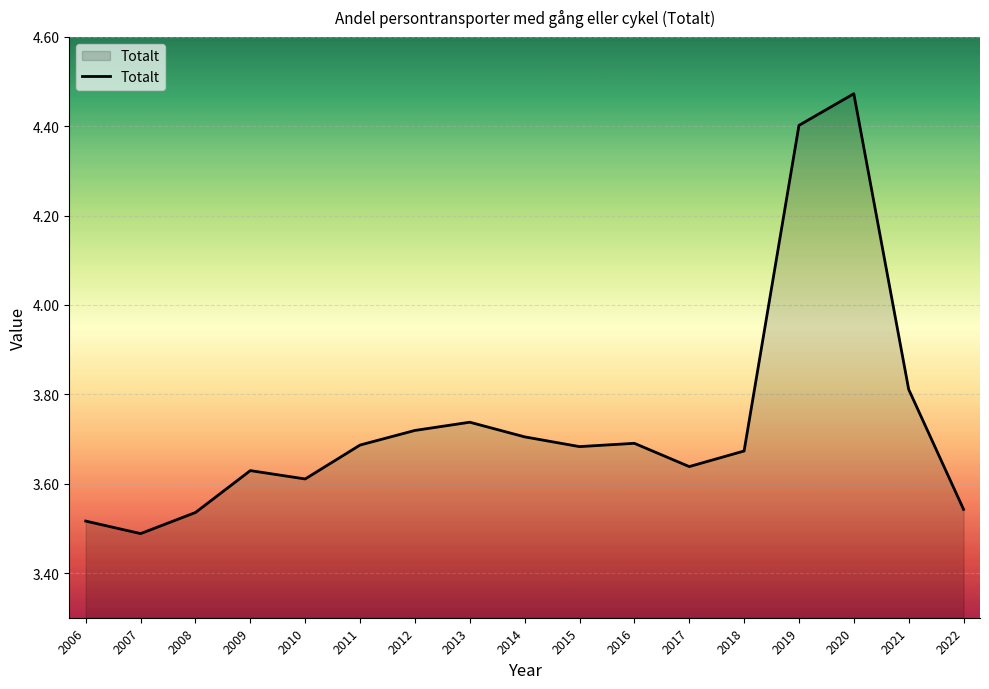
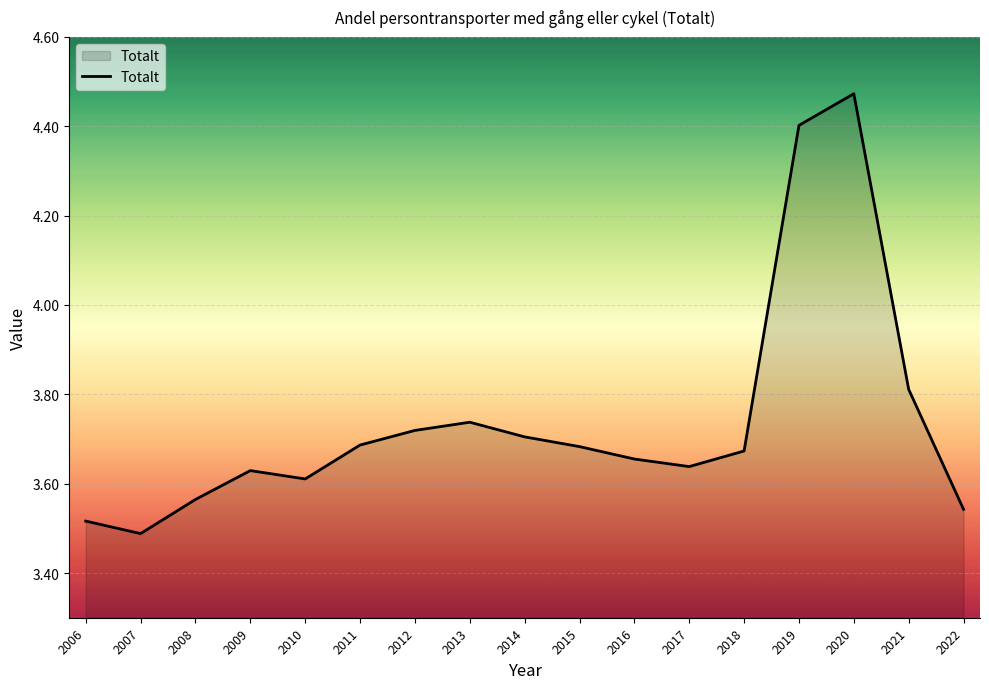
  {
    "2006": 3.52,
    "2007": 3.49,
-   "2008": 3.54,
+   "2008": 3.56,
    "2009": 3.63,
    "2010": 3.61,
    "2011": 3.69,
    "2012": 3.72,
    "2013": 3.74,
    "2014": 3.70,
    "2015": 3.68,
-   "2016": 3.69,
+   "2016": 3.66,
    "2017": 3.64,
    "2018": 3.67,
    "2019": 4.40,
    "2020": 4.47,
    "2021": 3.81,
    "2022": 3.54
  }
